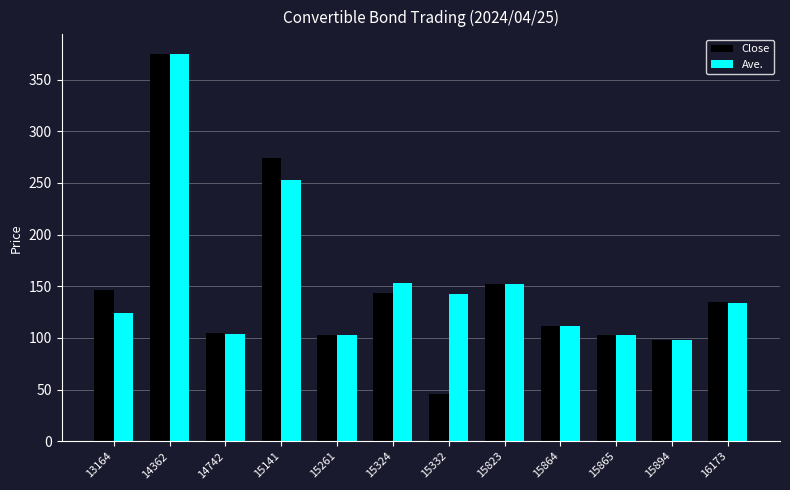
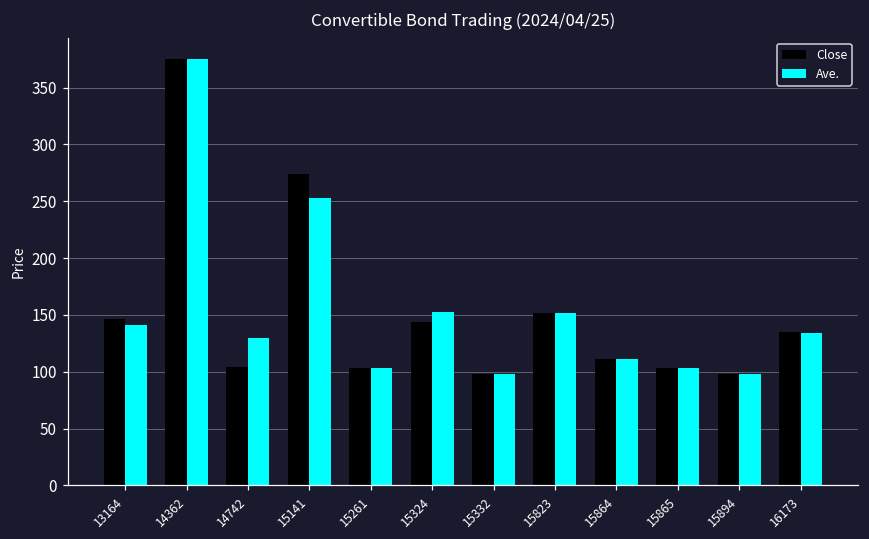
  {
    "Close": {
      "13164": 147,
      "14362": 375,
      "14742": 104,
      "15141": 274,
      "15261": 103,
      "15324": 144,
-     "15332": 46,
+     "15332": 98,
      "15823": 152,
      "15864": 112,
      "15865": 103,
      "15894": 98,
      "16173": 135
    },
    "Ave.": {
-     "13164": 125,
+     "13164": 141,
      "14362": 375,
-     "14742": 104,
+     "14742": 130,
      "15141": 253,
      "15261": 103,
      "15324": 153,
-     "15332": 143,
+     "15332": 98,
      "15823": 152,
      "15864": 112,
      "15865": 103,
      "15894": 98,
      "16173": 134
    }
  }
